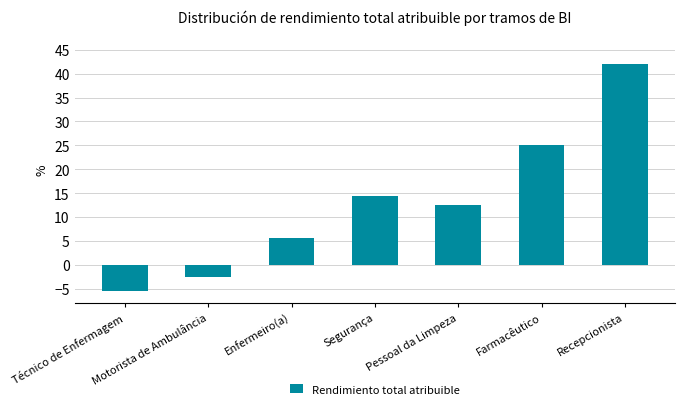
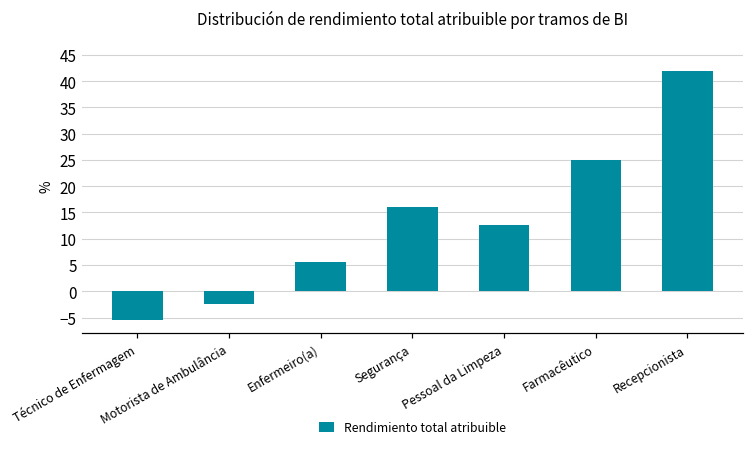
  {
    "Técnico de Enfermagem": -6,
    "Motorista de Ambulância": -3,
    "Enfermeiro(a)": 6,
-   "Segurança": 14,
+   "Segurança": 16,
    "Pessoal da Limpeza": 13,
    "Farmacêutico": 25,
    "Recepcionista": 42
  }
